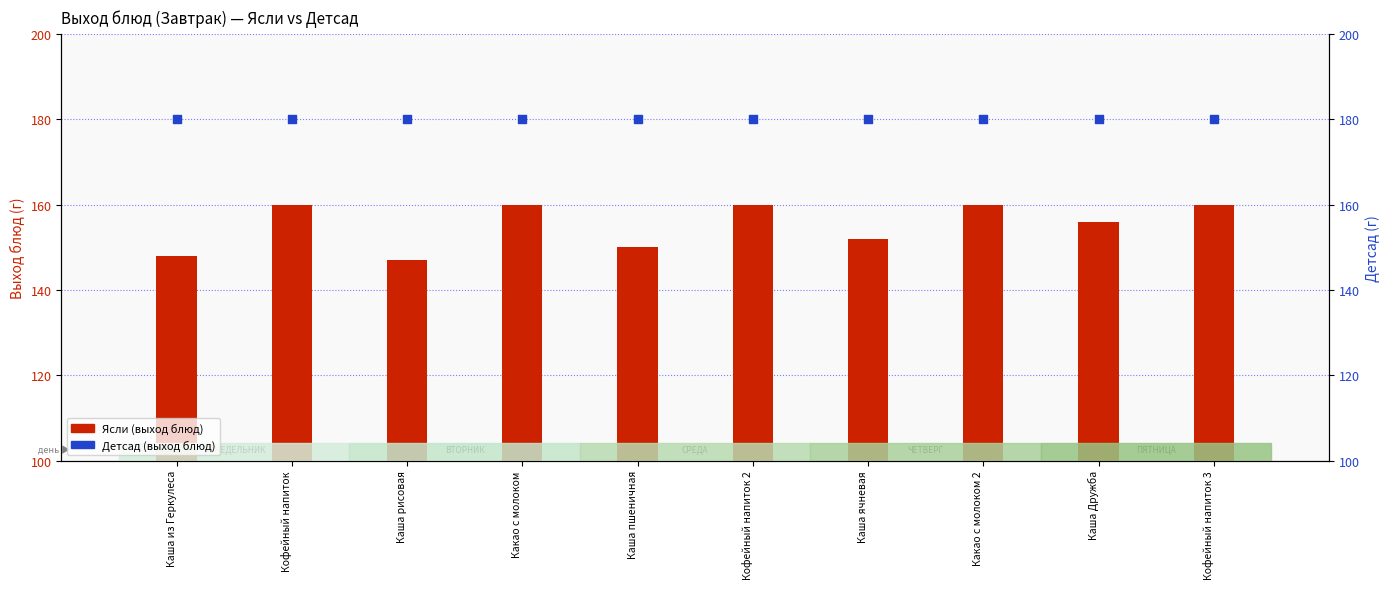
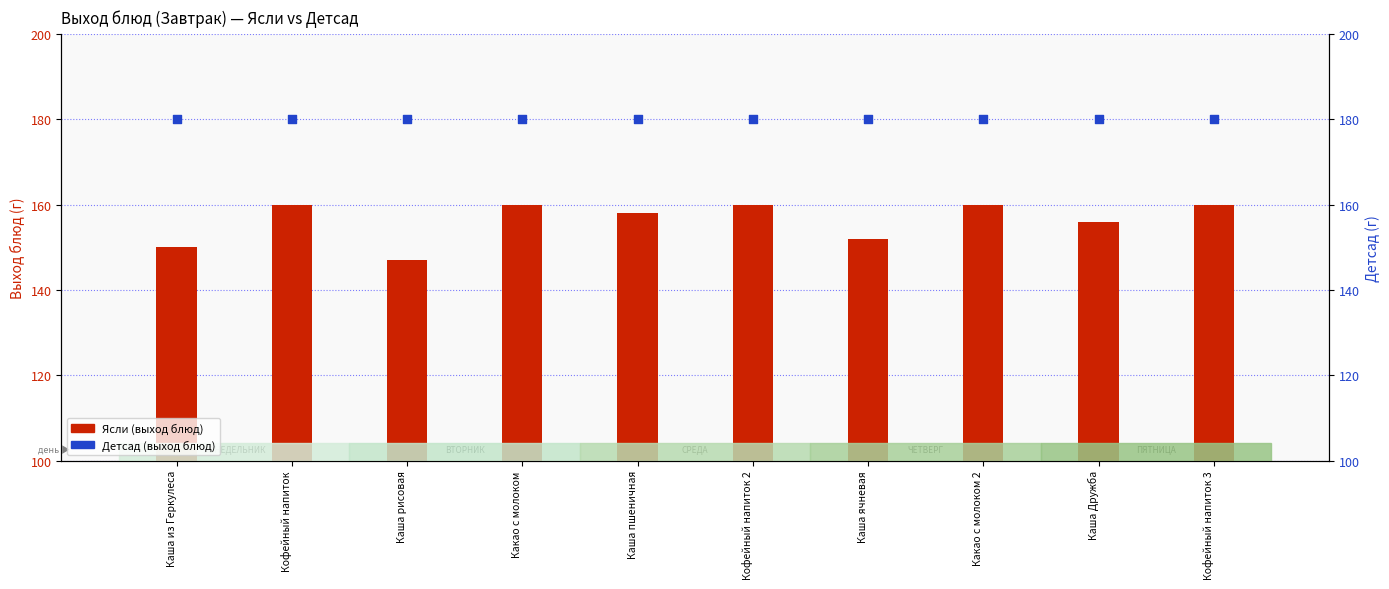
  {
    "Ясли (выход блюд)": {
-     "Каша из Геркулеса": 148,
+     "Каша из Геркулеса": 150,
      "Кофейный напиток": 160,
      "Каша рисовая": 147,
      "Какао с молоком": 160,
-     "Каша пшеничная": 150,
+     "Каша пшеничная": 158,
      "Кофейный напиток 2": 160,
      "Каша ячневая": 152,
      "Какао с молоком 2": 160,
      "Каша Дружба": 156,
      "Кофейный напиток 3": 160
    }
  }
